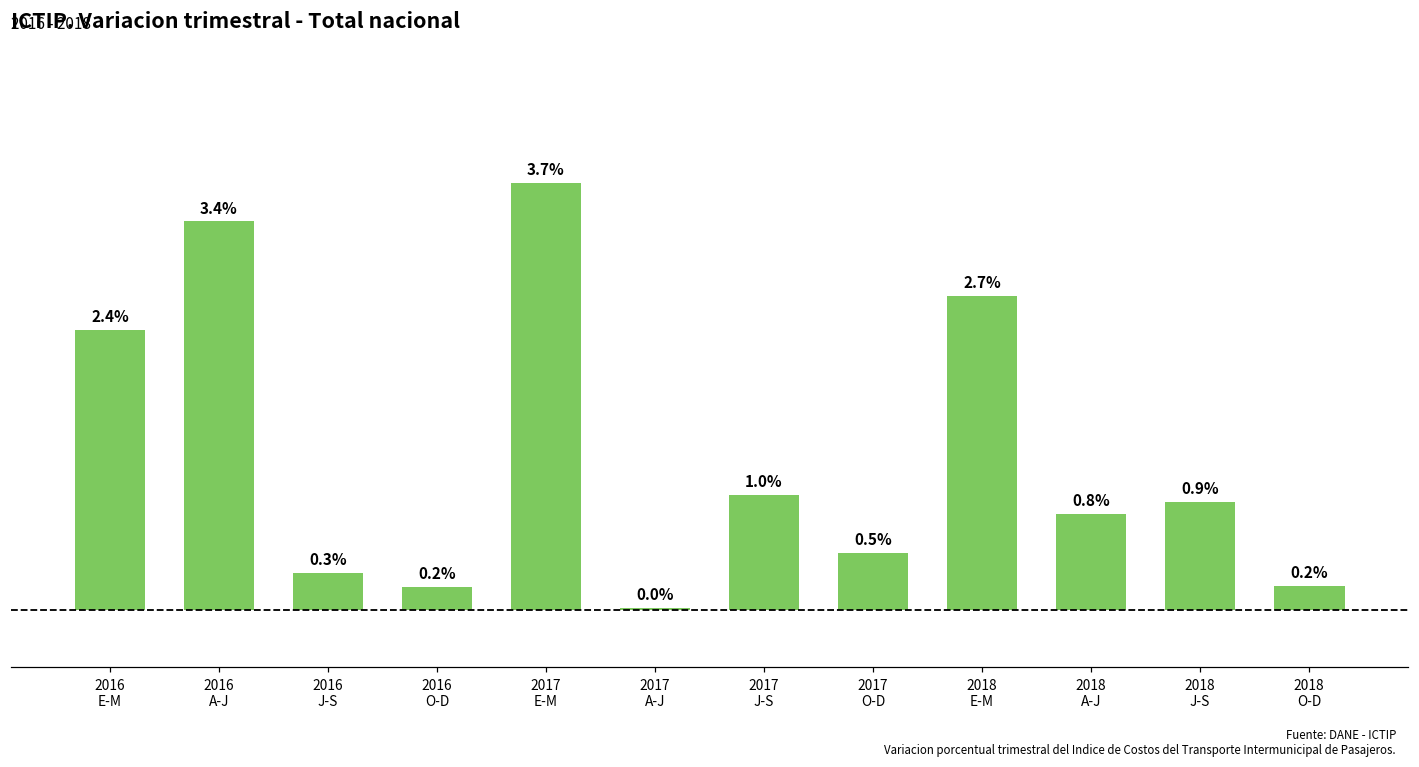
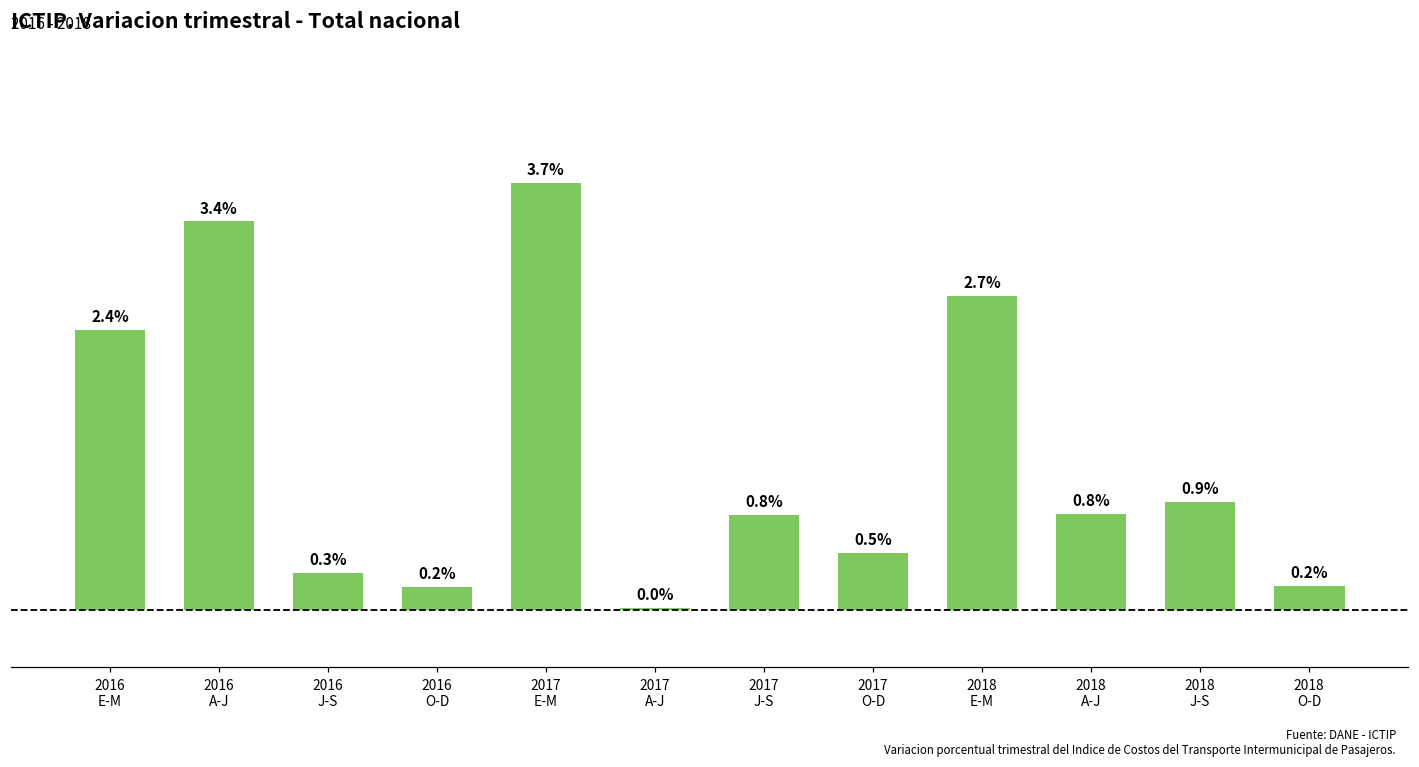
  {
    "2016 E-M": "2.4%",
    "2016 A-J": "3.4%",
    "2016 J-S": "0.3%",
    "2016 O-D": "0.2%",
    "2017 E-M": "3.7%",
    "2017 A-J": "0.0%",
-   "2017 J-S": "1.0%",
+   "2017 J-S": "0.8%",
    "2017 O-D": "0.5%",
    "2018 E-M": "2.7%",
    "2018 A-J": "0.8%",
    "2018 J-S": "0.9%",
    "2018 O-D": "0.2%"
  }
